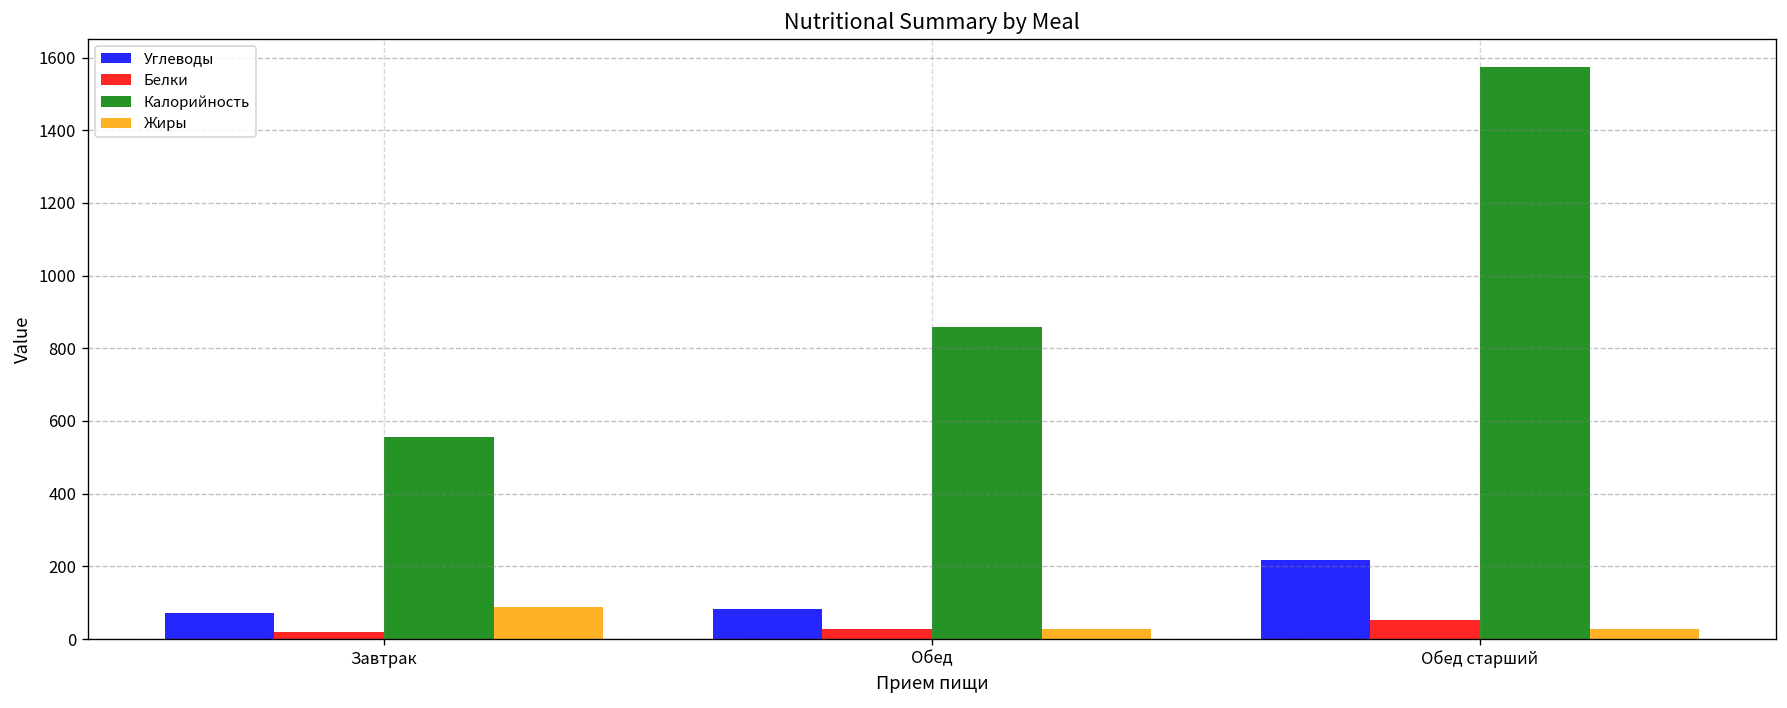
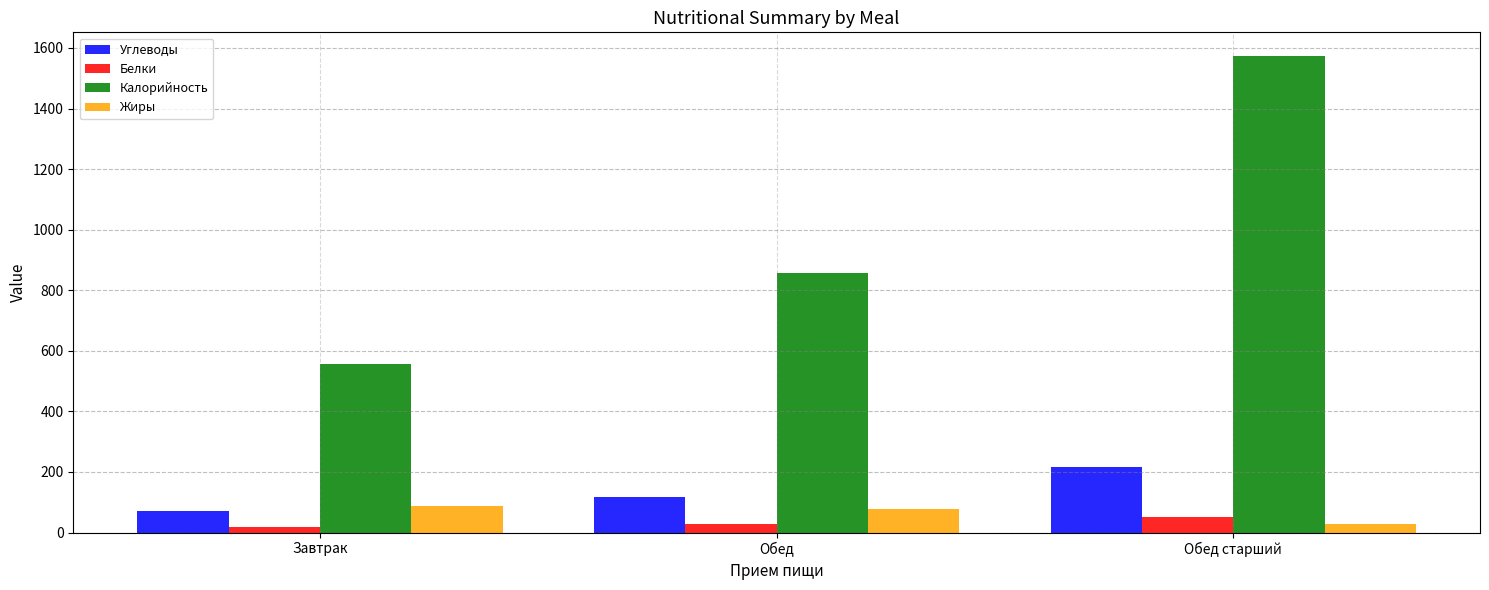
  {
    "Углеводы": {
      "Завтрак": 70,
-     "Обед": 80,
+     "Обед": 120,
      "Обед старший": 220
    },
    "Белки": {
      "Завтрак": 20,
      "Обед": 30,
      "Обед старший": 50
    },
    "Калорийность": {
      "Завтрак": 560,
      "Обед": 860,
      "Обед старший": 1570
    },
    "Жиры": {
      "Завтрак": 90,
-     "Обед": 30,
+     "Обед": 80,
      "Обед старший": 30
    }
  }
